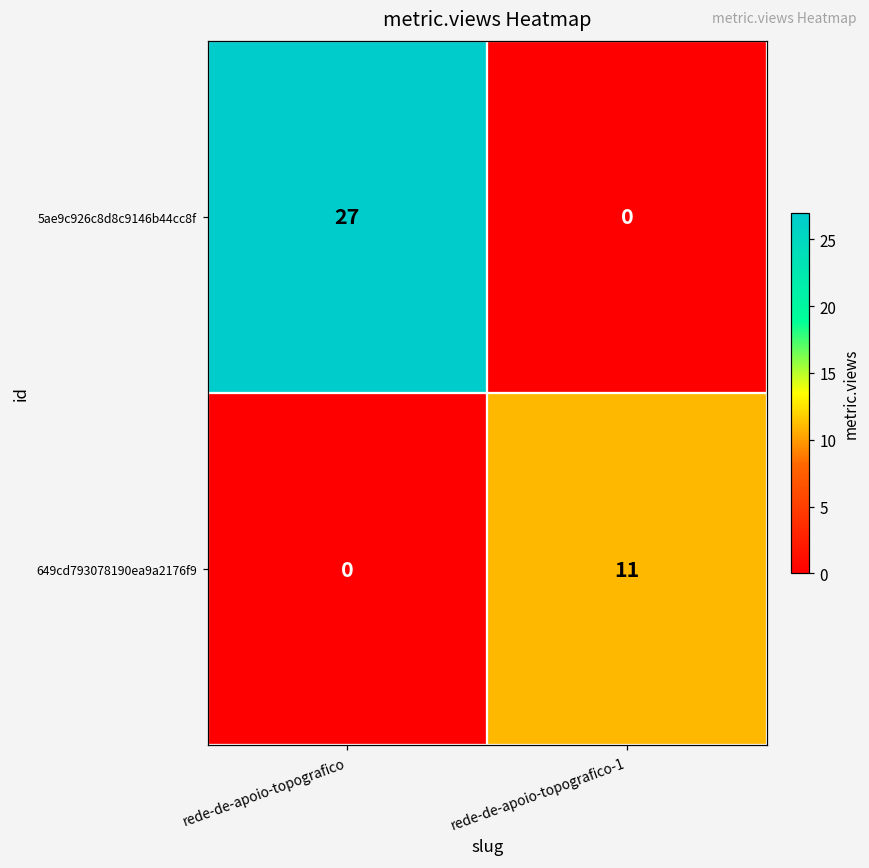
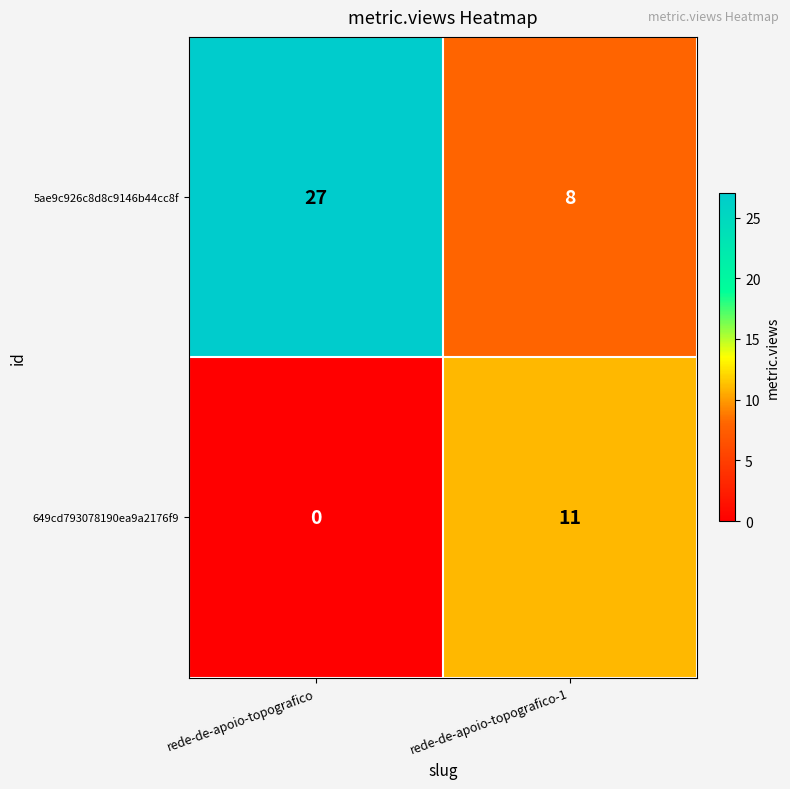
  {
    "5ae9c926c8d8c9146b44cc8f": {
      "rede-de-apoio-topografico": 27,
-     "rede-de-apoio-topografico-1": 0
+     "rede-de-apoio-topografico-1": 8
    },
    "649cd793078190ea9a2176f9": {
      "rede-de-apoio-topografico": 0,
      "rede-de-apoio-topografico-1": 11
    }
  }
